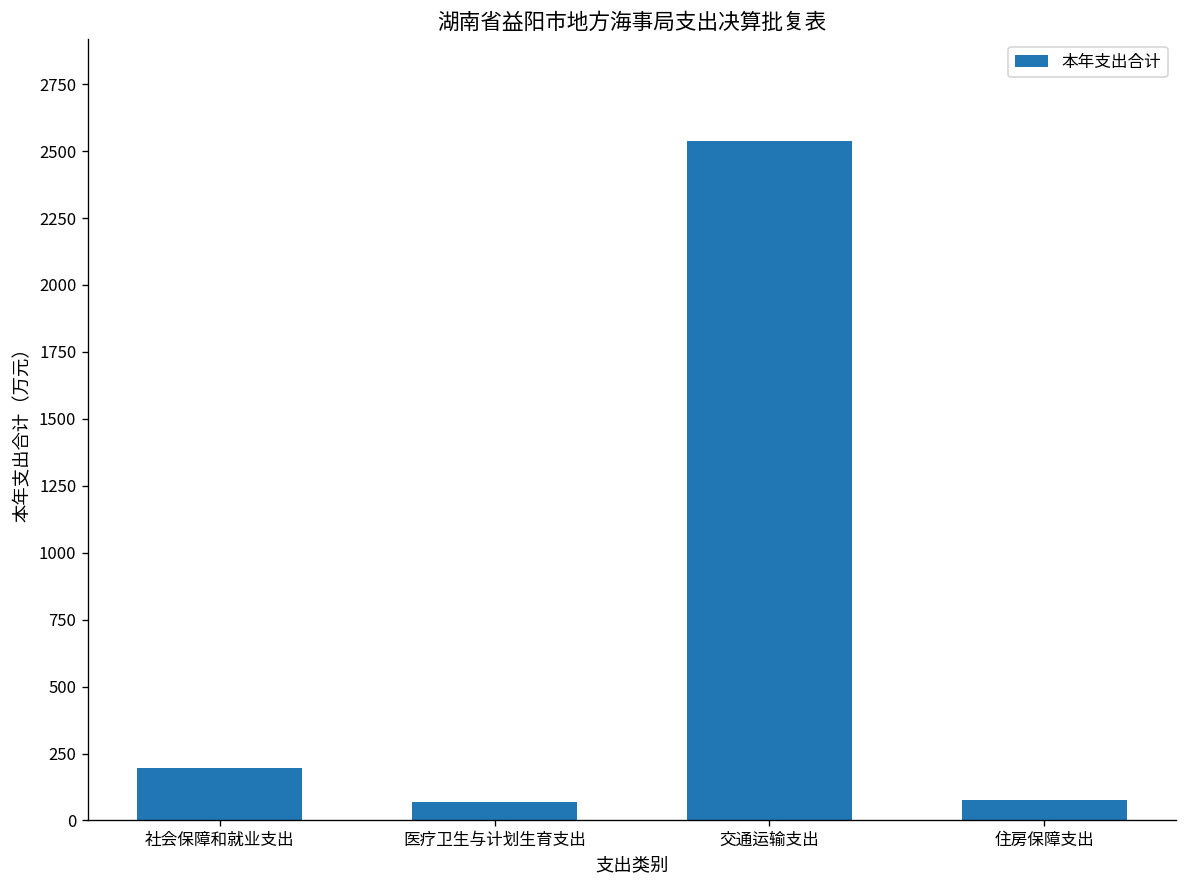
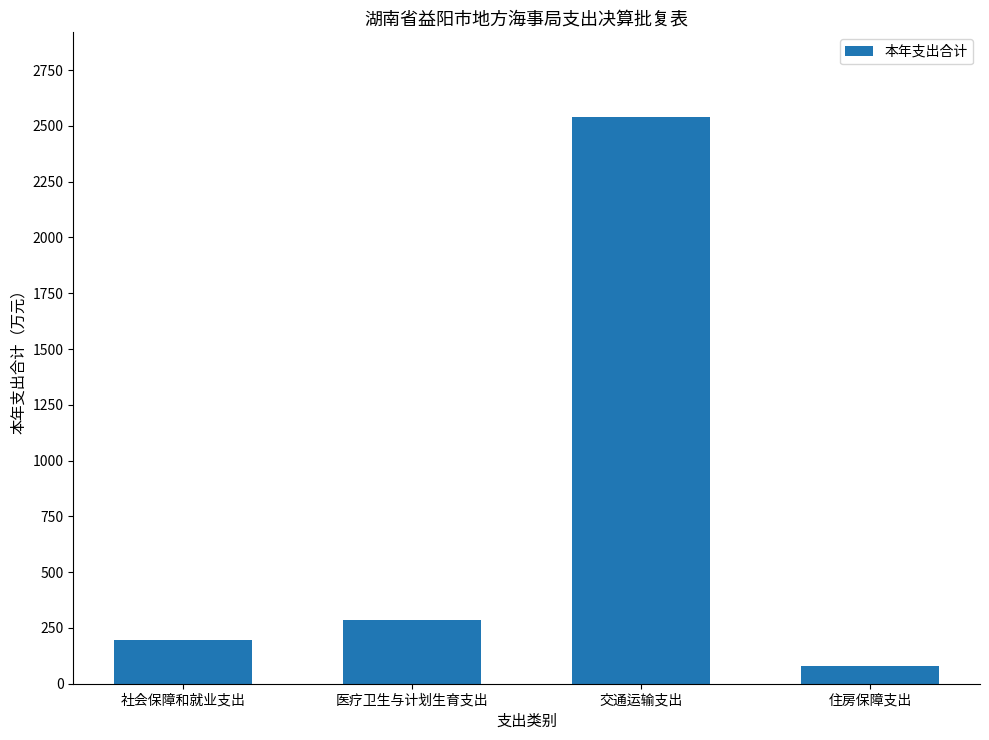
  {
    "社会保障和就业支出": 190,
-   "医疗卫生与计划生育支出": 70,
+   "医疗卫生与计划生育支出": 290,
    "交通运输支出": 2540,
    "住房保障支出": 80
  }
